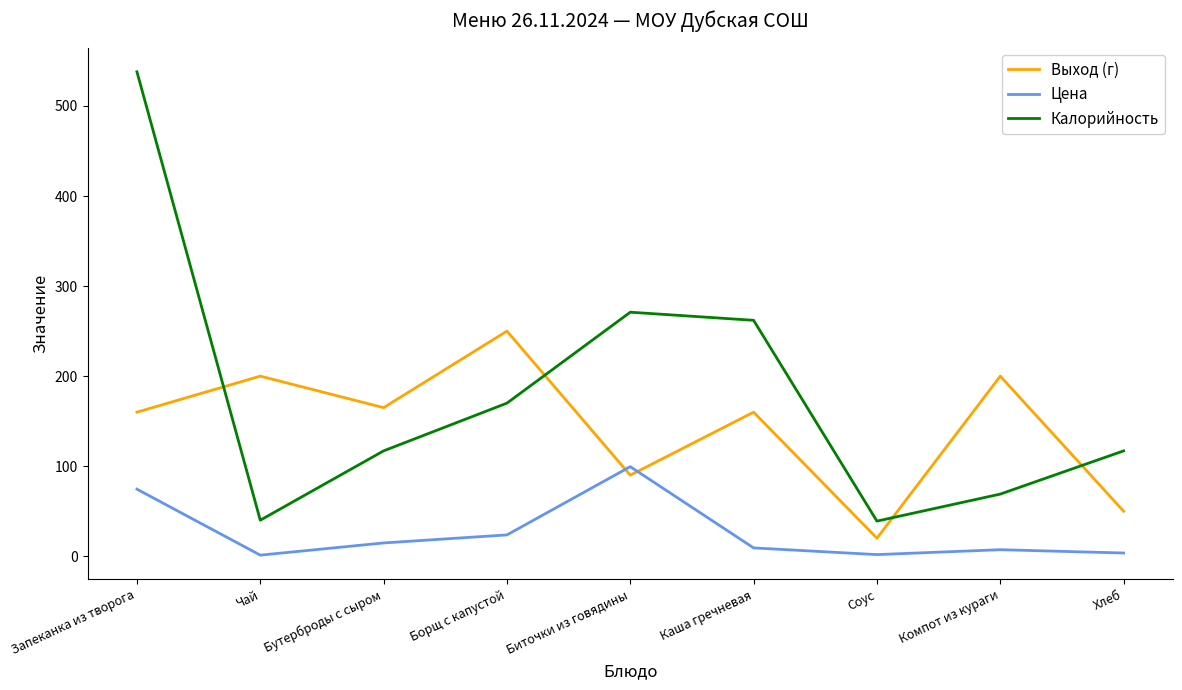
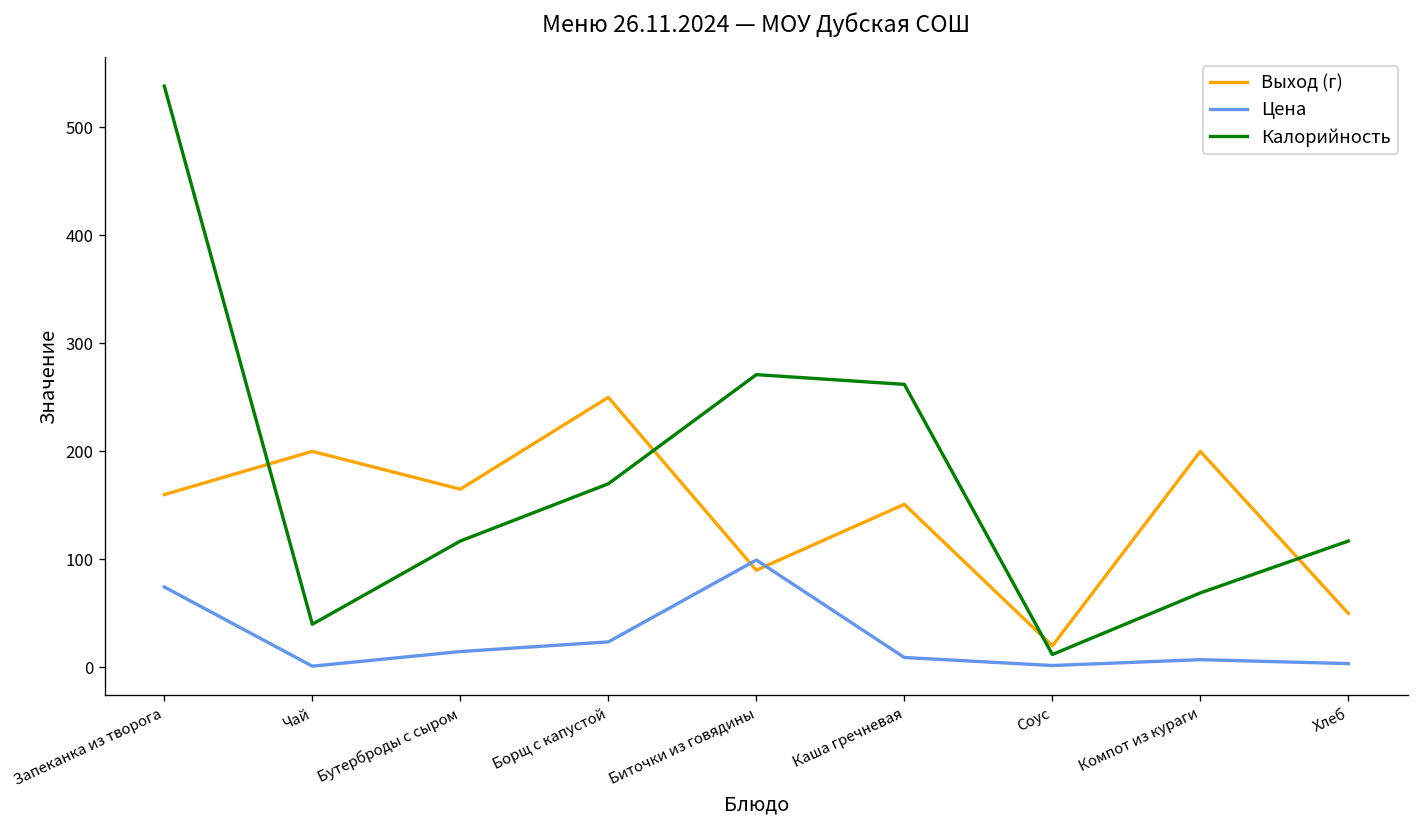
  {
    "Выход (г)": {
      "Запеканка из творога": 160,
      "Чай": 200,
      "Бутерброды с сыром": 170,
      "Борщ с капустой": 250,
      "Биточки из говядины": 90,
-     "Каша гречневая": 160,
+     "Каша гречневая": 150,
      "Соус": 20,
      "Компот из кураги": 200,
      "Хлеб": 50
    },
    "Цена": {
      "Запеканка из творога": 70,
      "Чай": 0,
      "Бутерброды с сыром": 10,
      "Борщ с капустой": 20,
      "Биточки из говядины": 100,
      "Каша гречневая": 10,
      "Соус": 0,
      "Компот из кураги": 10,
      "Хлеб": 0
    },
    "Калорийность": {
      "Запеканка из творога": 540,
      "Чай": 40,
      "Бутерброды с сыром": 120,
      "Борщ с капустой": 170,
      "Биточки из говядины": 270,
      "Каша гречневая": 260,
-     "Соус": 40,
+     "Соус": 10,
      "Компот из кураги": 70,
      "Хлеб": 120
    }
  }
